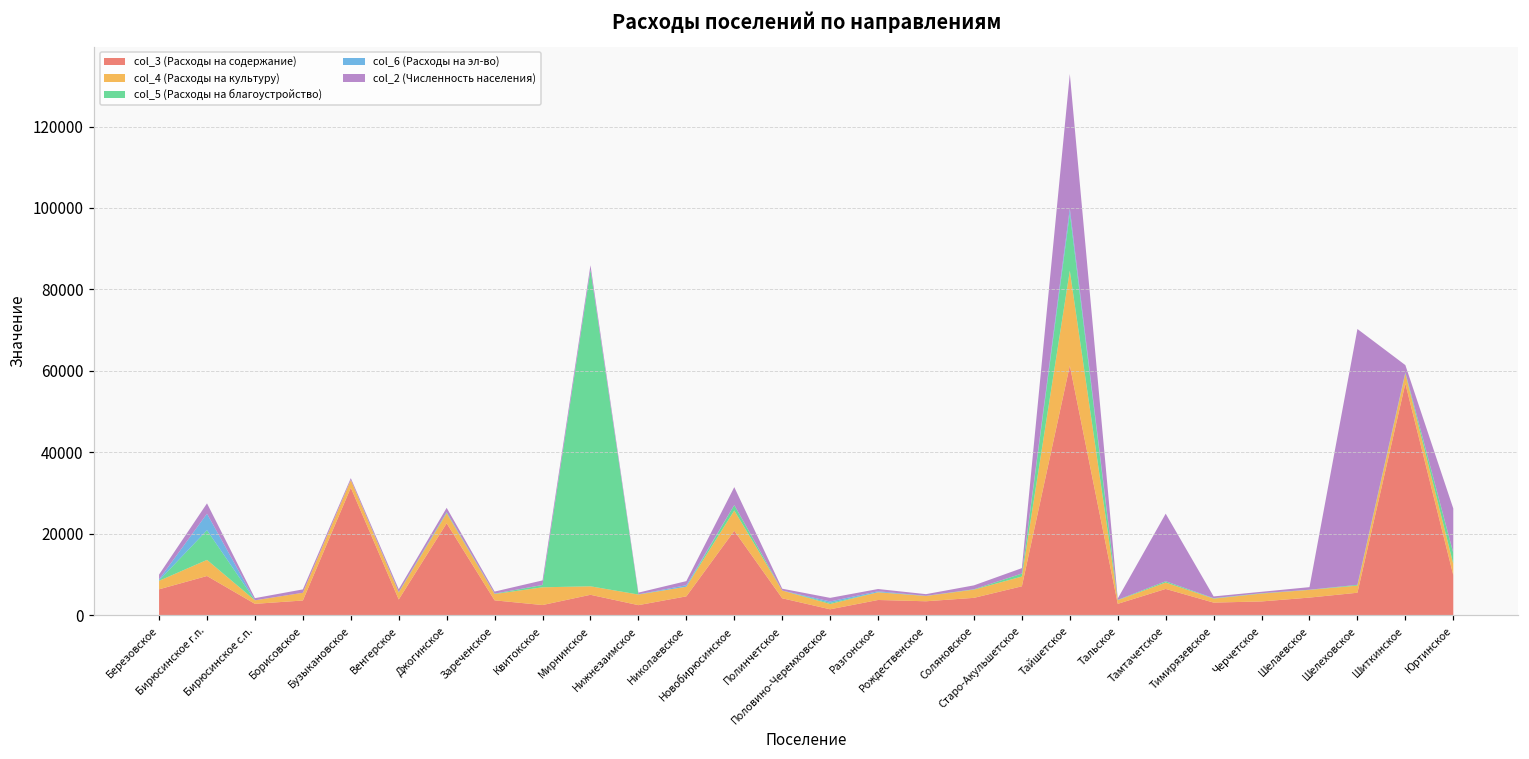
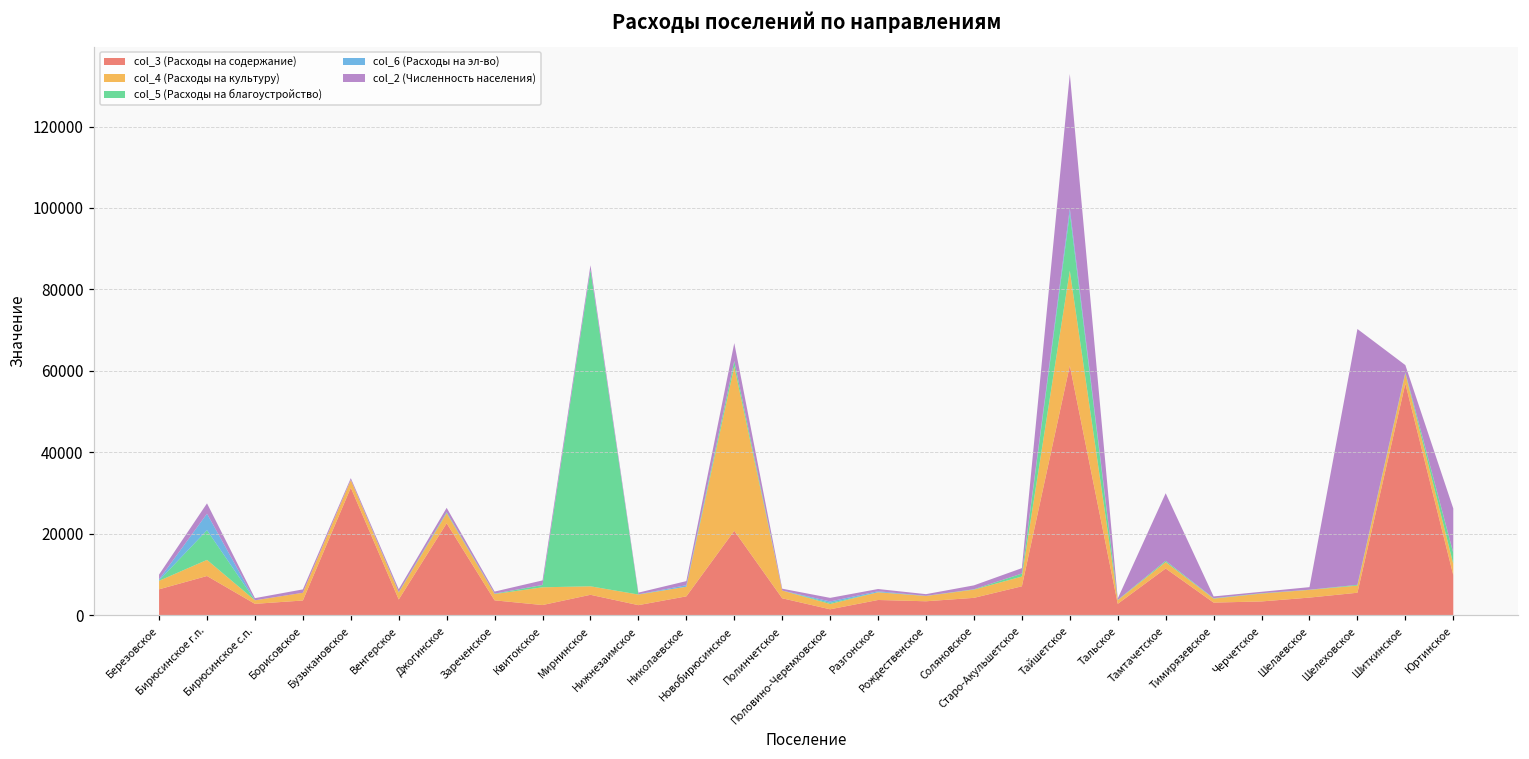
  {
    "col_3 (Расходы на содержание)": {
      "Березовское": 6000,
      "Бирюсинское г.п.": 10000,
      "Бирюсинское с.п.": 3000,
      "Борисовское": 4000,
      "Бузыкановское": 31000,
      "Венгерское": 4000,
      "Джогинское": 23000,
      "Зареченское": 4000,
      "Квитокское": 2000,
      "Мирнинское": 5000,
      "Нижнезаимское": 2000,
      "Николаевское": 5000,
      "Новобирюсинское": 21000,
      "Полинчетское": 4000,
      "Половино-Черемховское": 1000,
      "Разгонское": 4000,
      "Рождественское": 3000,
      "Соляновское": 4000,
      "Старо-Акульшетское": 7000,
      "Тайшетское": 61000,
      "Тальское": 3000,
-     "Тамтачетское": 6000,
+     "Тамтачетское": 11000,
      "Тимирязевское": 3000,
      "Черчетское": 3000,
      "Шелаевское": 4000,
      "Шелеховское": 6000,
      "Шиткинское": 57000,
      "Юртинское": 10000
    },
    "col_4 (Расходы на культуру)": {
      "Бирюсинское г.п.": 4000,
      "Мирнинское": 2000,
-     "Новобирюсинское": 5000,
+     "Новобирюсинское": 40000,
      "Старо-Акульшетское": 2000,
      "Тайшетское": 23000,
      "Юртинское": 3000
    },
    "col_5 (Расходы на благоустройство)": {
      "Бирюсинское г.п.": 7000,
      "Тайшетское": 14000
    },
    "col_6 (Расходы на эл-во)": {
      "Бирюсинское г.п.": 4000,
      "Тайшетское": 1000
    },
    "col_2 (Численность населения)": {
      "Березовское": 1000,
      "Бирюсинское г.п.": 3000,
      "Борисовское": 1000,
      "Джогинское": 1000,
      "Квитокское": 1000,
      "Мирнинское": 1000,
      "Николаевское": 1000,
      "Новобирюсинское": 4000,
      "Половино-Черемховское": 1000,
      "Соляновское": 1000,
      "Старо-Акульшетское": 1000,
      "Тайшетское": 33000,
      "Тамтачетское": 17000,
      "Шелеховское": 63000,
      "Шиткинское": 2000,
      "Юртинское": 11000
    }
  }
